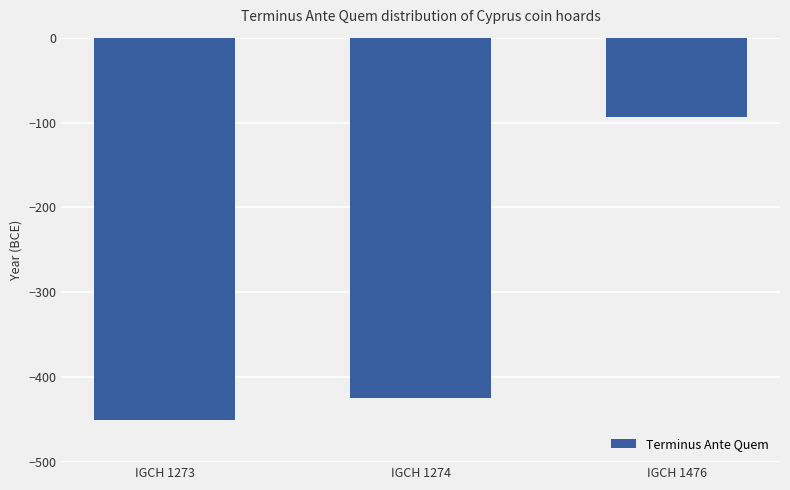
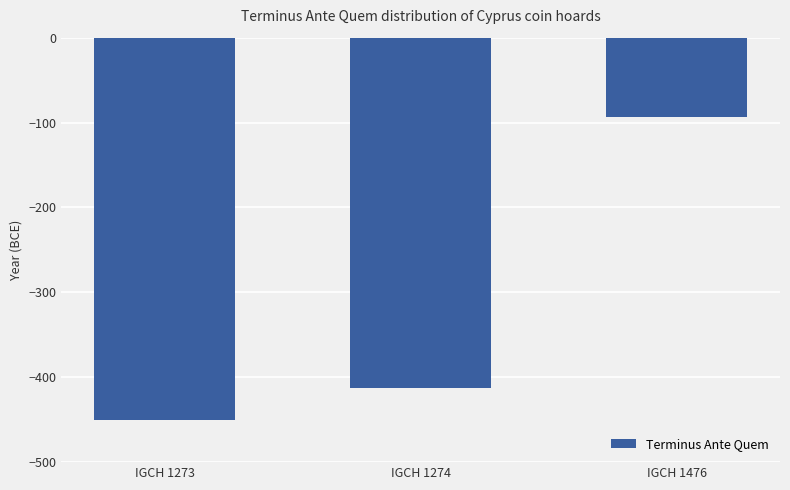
  {
    "IGCH 1273": -450,
-   "IGCH 1274": -430,
+   "IGCH 1274": -410,
    "IGCH 1476": -90
  }
